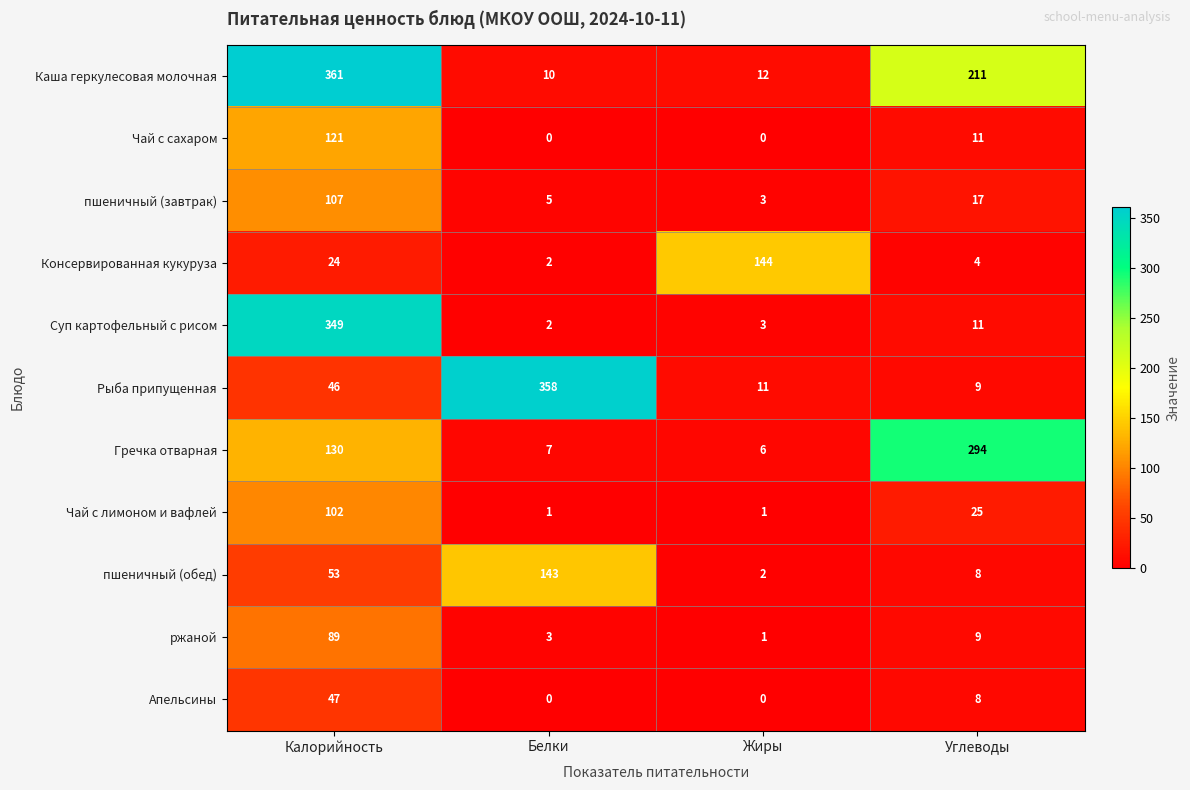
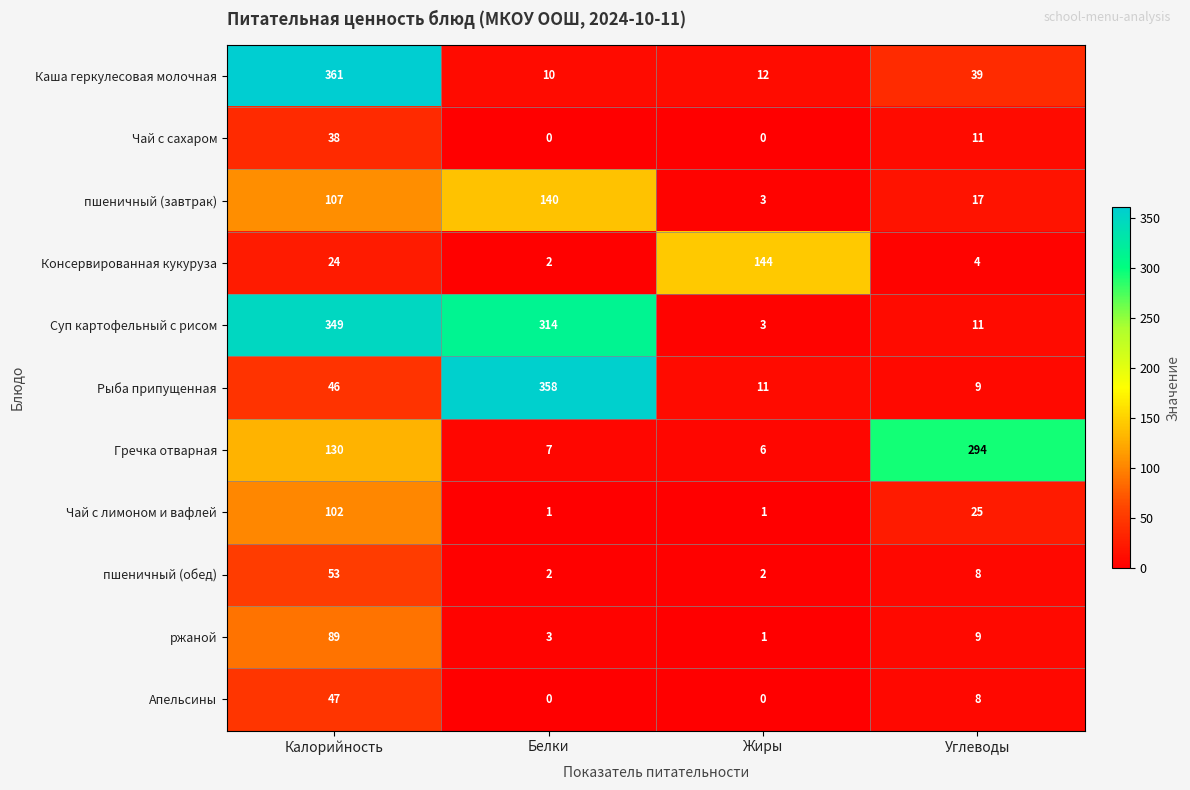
  {
    "Каша геркулесовая молочная": {
      "Калорийность": 361,
      "Белки": 10,
      "Жиры": 12,
-     "Углеводы": 211
+     "Углеводы": 39
    },
    "Чай с сахаром": {
-     "Калорийность": 121,
+     "Калорийность": 38,
      "Белки": 0,
      "Жиры": 0,
      "Углеводы": 11
    },
    "пшеничный (завтрак)": {
      "Калорийность": 107,
-     "Белки": 5,
+     "Белки": 140,
      "Жиры": 3,
      "Углеводы": 17
    },
    "Консервированная кукуруза": {
      "Калорийность": 24,
      "Белки": 2,
      "Жиры": 144,
      "Углеводы": 4
    },
    "Суп картофельный с рисом": {
      "Калорийность": 349,
-     "Белки": 2,
+     "Белки": 314,
      "Жиры": 3,
      "Углеводы": 11
    },
    "Рыба припущенная": {
      "Калорийность": 46,
      "Белки": 358,
      "Жиры": 11,
      "Углеводы": 9
    },
    "Гречка отварная": {
      "Калорийность": 130,
      "Белки": 7,
      "Жиры": 6,
      "Углеводы": 294
    },
    "Чай с лимоном и вафлей": {
      "Калорийность": 102,
      "Белки": 1,
      "Жиры": 1,
      "Углеводы": 25
    },
    "пшеничный (обед)": {
      "Калорийность": 53,
-     "Белки": 143,
+     "Белки": 2,
      "Жиры": 2,
      "Углеводы": 8
    },
    "ржаной": {
      "Калорийность": 89,
      "Белки": 3,
      "Жиры": 1,
      "Углеводы": 9
    },
    "Апельсины": {
      "Калорийность": 47,
      "Белки": 0,
      "Жиры": 0,
      "Углеводы": 8
    }
  }
